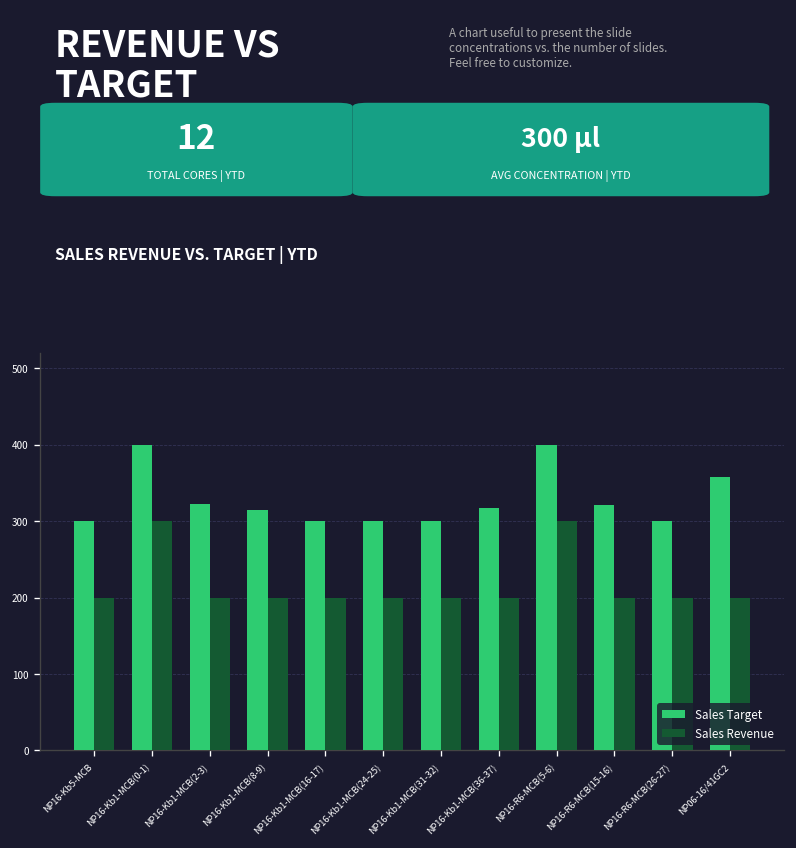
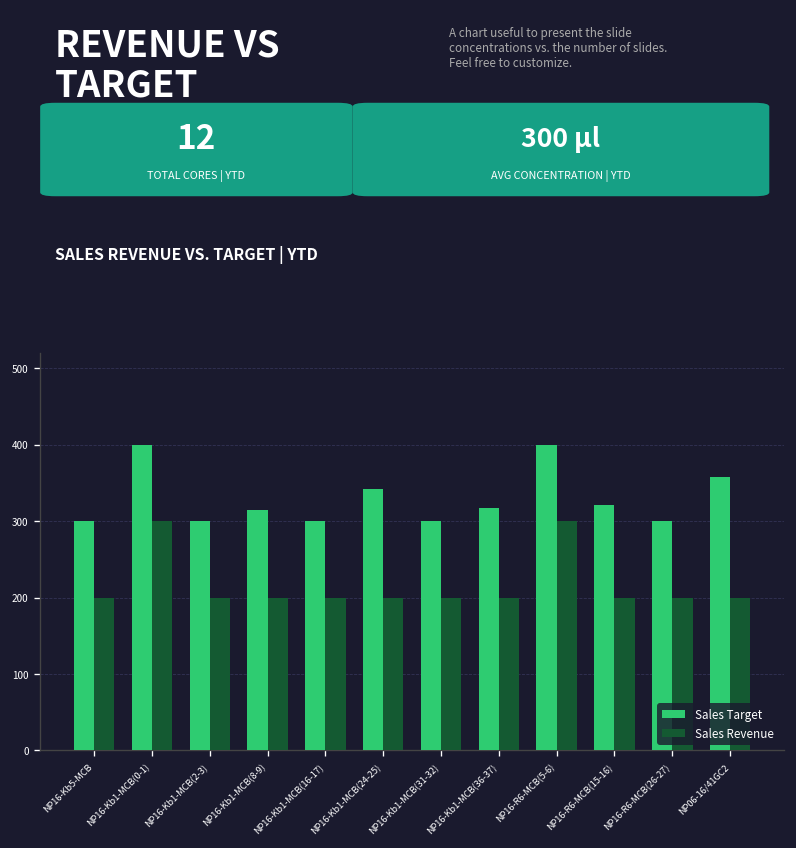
  {
    "Sales Target": {
      "NP16-Kb5-MCB": 300,
      "NP16-Kb1-MCB(0-1)": 400,
-     "NP16-Kb1-MCB(2-3)": 320,
+     "NP16-Kb1-MCB(2-3)": 300,
      "NP16-Kb1-MCB(8-9)": 320,
      "NP16-Kb1-MCB(16-17)": 300,
-     "NP16-Kb1-MCB(24-25)": 300,
+     "NP16-Kb1-MCB(24-25)": 340,
      "NP16-Kb1-MCB(31-32)": 300,
      "NP16-Kb1-MCB(36-37)": 320,
      "NP16-R6-MCB(5-6)": 400,
      "NP16-R6-MCB(15-16)": 320,
      "NP16-R6-MCB(26-27)": 300,
      "NP06-16/41GC2": 360
    },
    "Sales Revenue": {
      "NP16-Kb5-MCB": 200,
      "NP16-Kb1-MCB(0-1)": 300,
      "NP16-Kb1-MCB(2-3)": 200,
      "NP16-Kb1-MCB(8-9)": 200,
      "NP16-Kb1-MCB(16-17)": 200,
      "NP16-Kb1-MCB(24-25)": 200,
      "NP16-Kb1-MCB(31-32)": 200,
      "NP16-Kb1-MCB(36-37)": 200,
      "NP16-R6-MCB(5-6)": 300,
      "NP16-R6-MCB(15-16)": 200,
      "NP16-R6-MCB(26-27)": 200,
      "NP06-16/41GC2": 200
    }
  }
